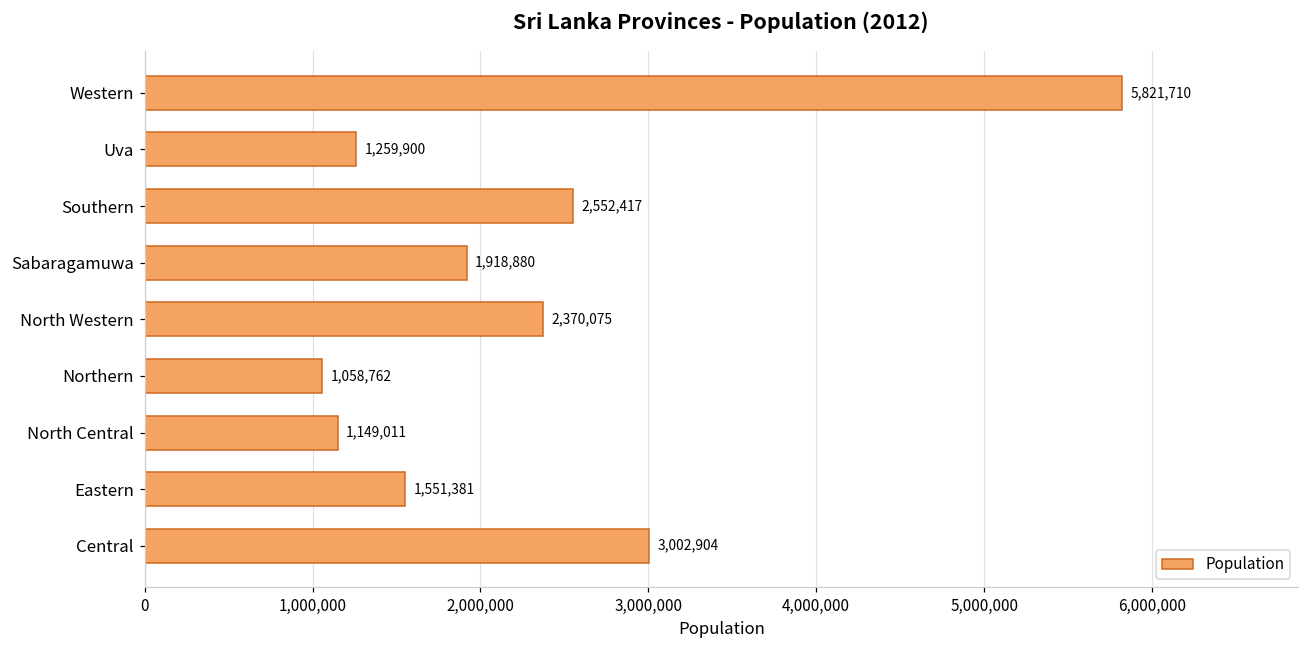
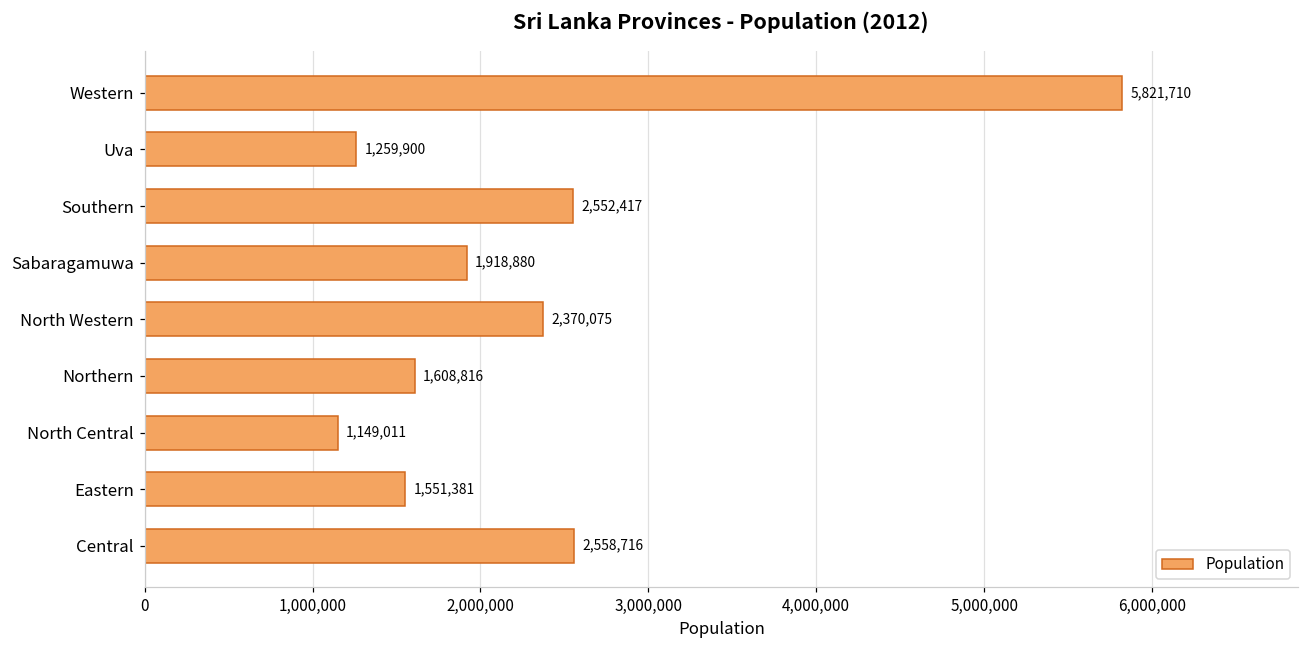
  {
    "Western": "5,821,710",
    "Uva": "1,259,900",
    "Southern": "2,552,417",
    "Sabaragamuwa": "1,918,880",
    "North Western": "2,370,075",
-   "Northern": "1,058,762",
+   "Northern": "1,608,816",
    "North Central": "1,149,011",
    "Eastern": "1,551,381",
-   "Central": "3,002,904"
+   "Central": "2,558,716"
  }
